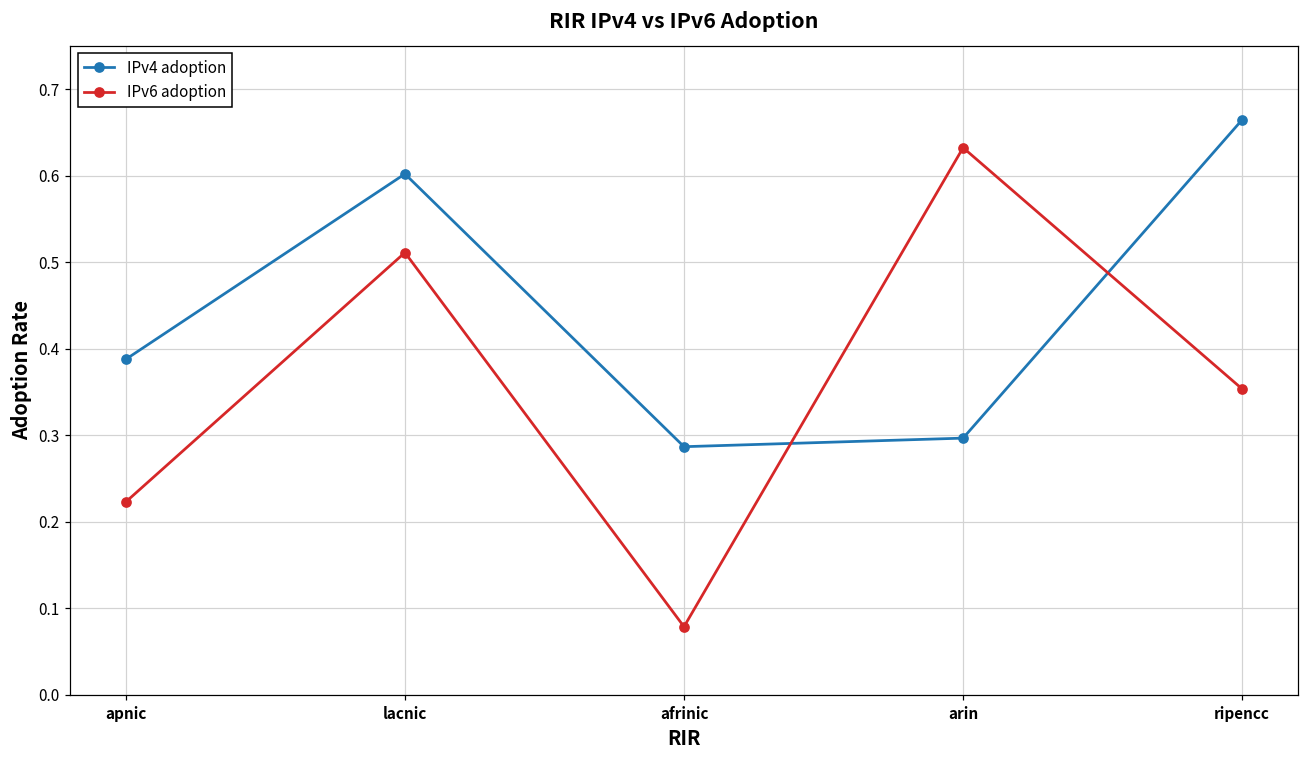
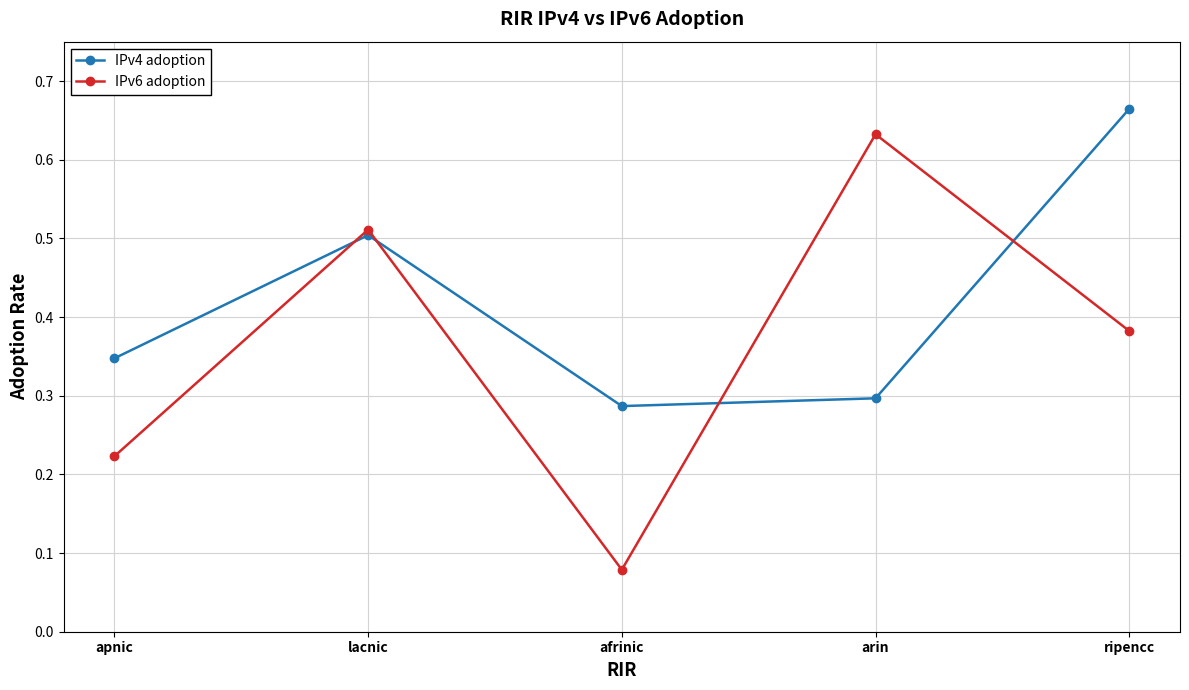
  {
    "IPv4 adoption": {
-     "apnic": 0.39,
-     "lacnic": 0.60,
+     "apnic": 0.35,
+     "lacnic": 0.50,
      "afrinic": 0.29,
      "arin": 0.30,
      "ripencc": 0.66
    },
    "IPv6 adoption": {
      "apnic": 0.22,
      "lacnic": 0.51,
      "afrinic": 0.08,
      "arin": 0.63,
-     "ripencc": 0.35
+     "ripencc": 0.38
    }
  }
